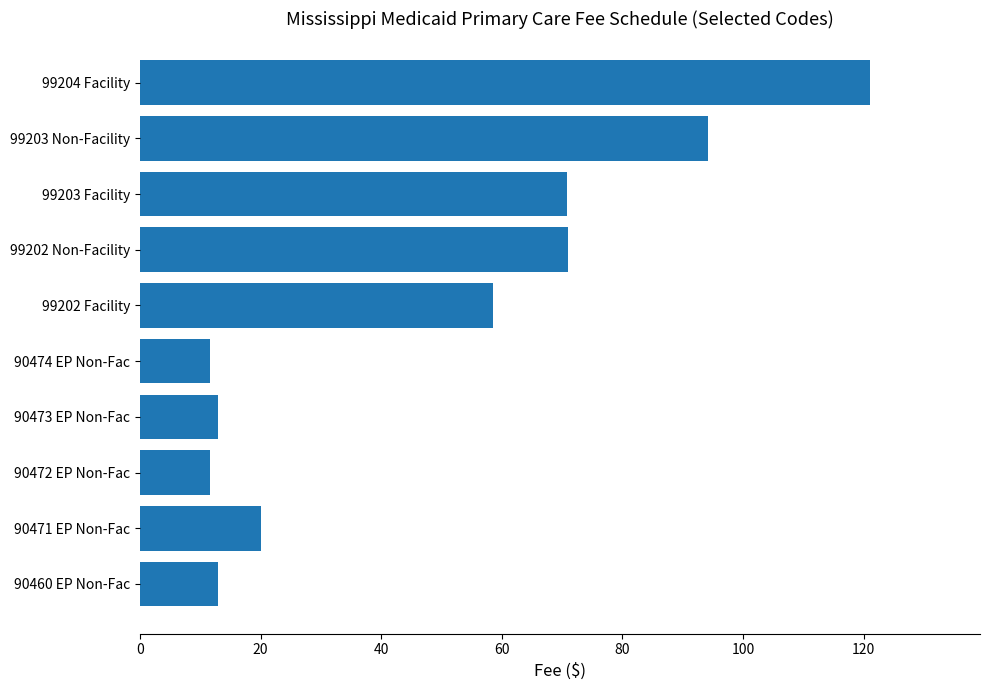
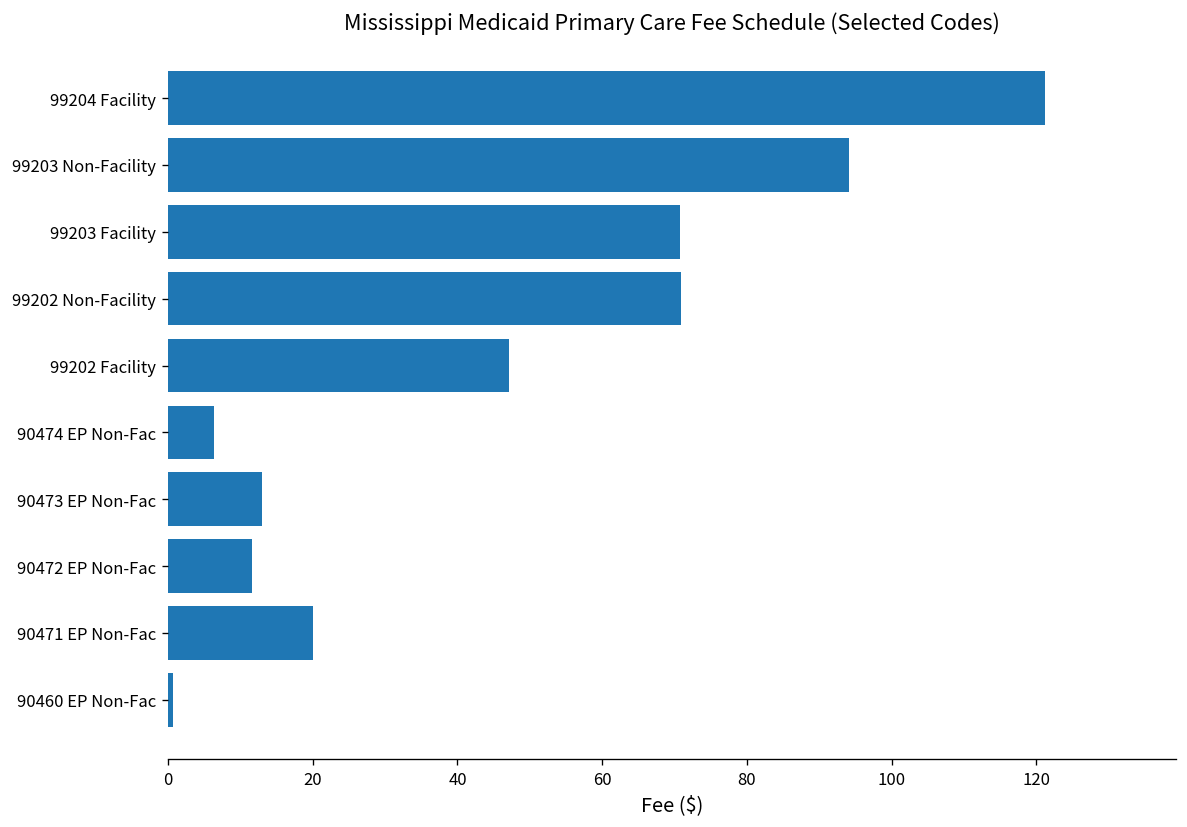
  {
    "99204 Facility": 121,
    "99203 Non-Facility": 94,
    "99203 Facility": 71,
    "99202 Non-Facility": 71,
-   "99202 Facility": 59,
-   "90474 EP Non-Fac": 12,
+   "99202 Facility": 47,
+   "90474 EP Non-Fac": 6,
    "90473 EP Non-Fac": 13,
    "90472 EP Non-Fac": 12,
    "90471 EP Non-Fac": 20,
-   "90460 EP Non-Fac": 13
+   "90460 EP Non-Fac": 1
  }
